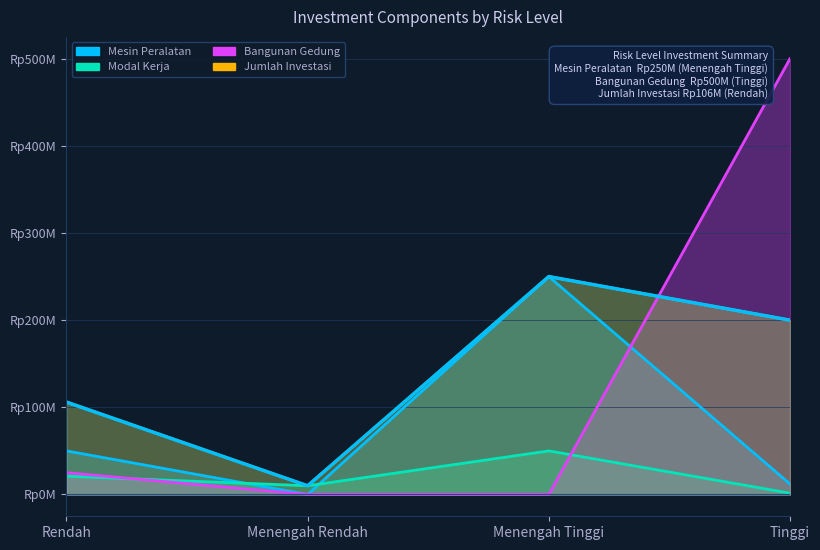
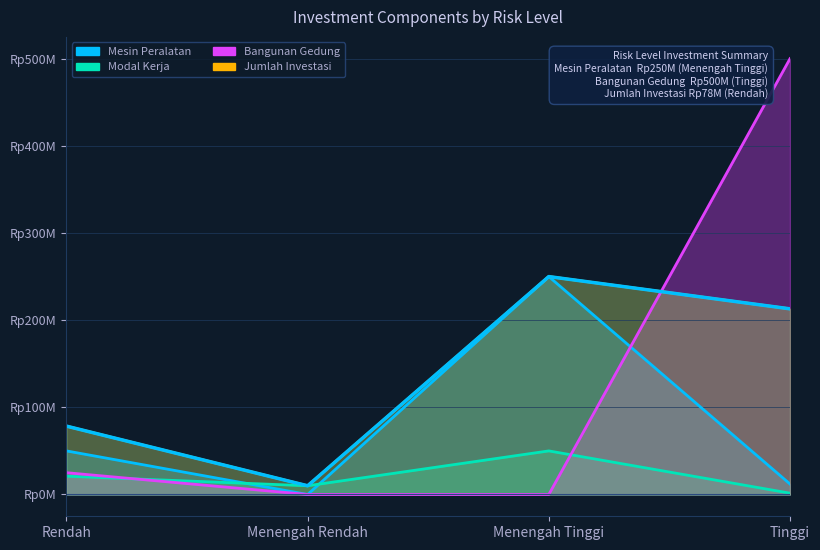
  {
    "Bangunan Gedung": {
      "Rendah": "Rp30000000",
      "Menengah Tinggi": "Rp0",
      "Tinggi": "Rp500000000"
    },
    "Jumlah Investasi": {
-     "Rendah": "106M",
-     "Tinggi": "Rp200000000"
+     "Rendah": "78M",
+     "Tinggi": "Rp210000000"
    }
  }
